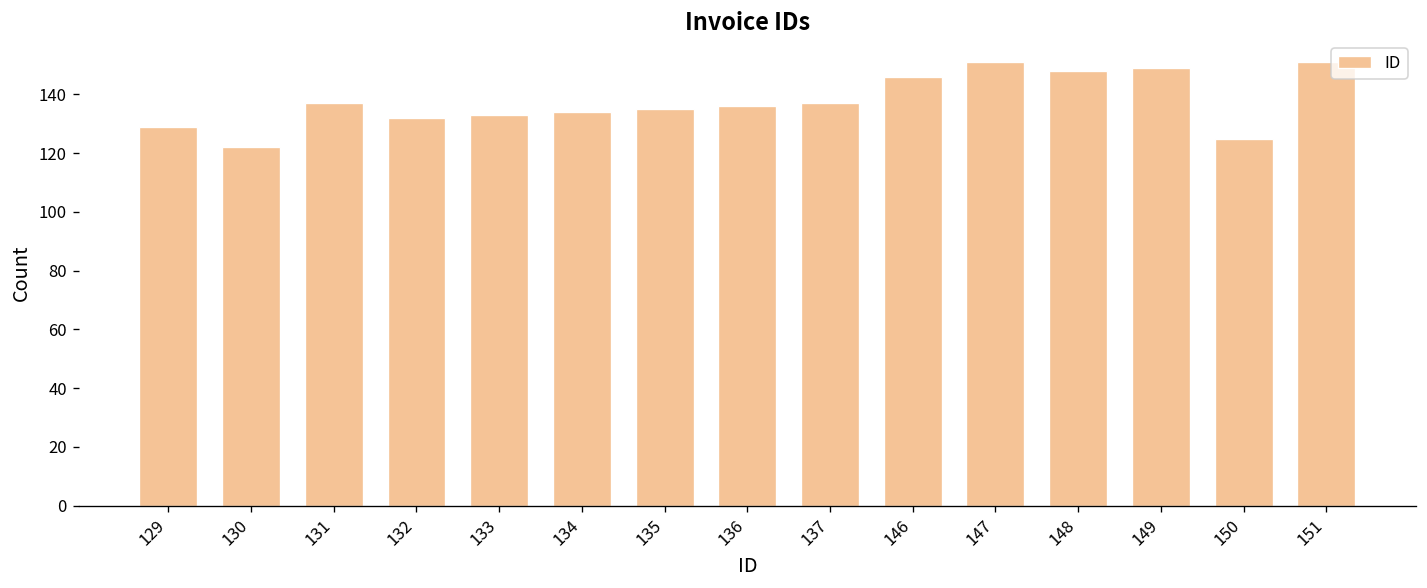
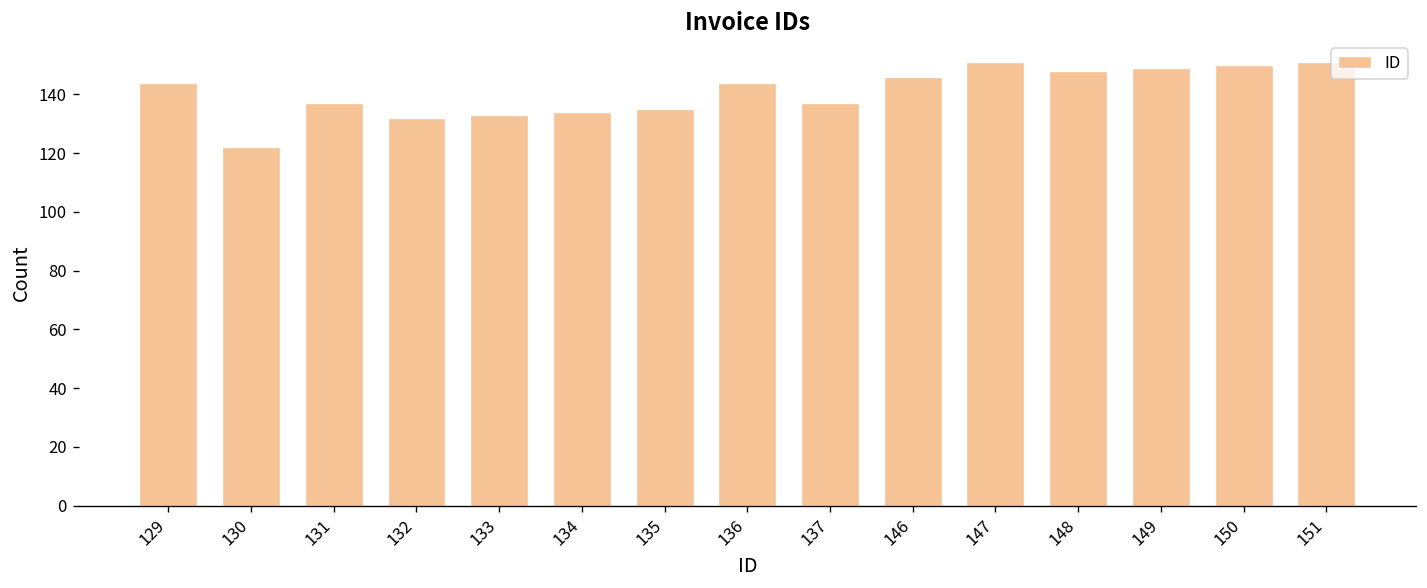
  {
-   "129": 129,
+   "129": 144,
    "130": 122,
    "131": 137,
    "132": 132,
    "133": 133,
    "134": 134,
    "135": 135,
-   "136": 136,
+   "136": 144,
    "137": 137,
    "146": 146,
    "147": 151,
    "148": 148,
    "149": 149,
-   "150": 125,
+   "150": 150,
    "151": 151
  }
